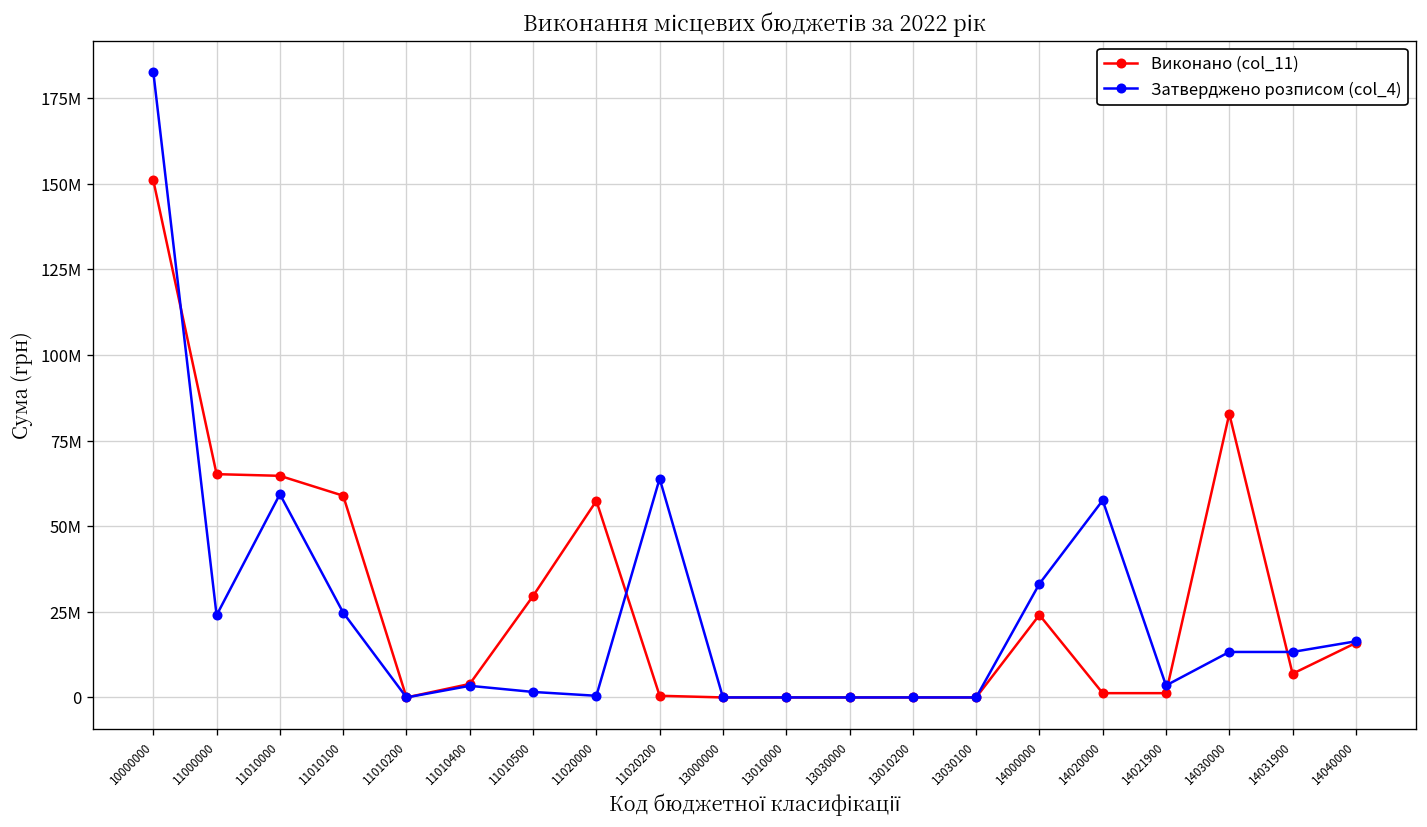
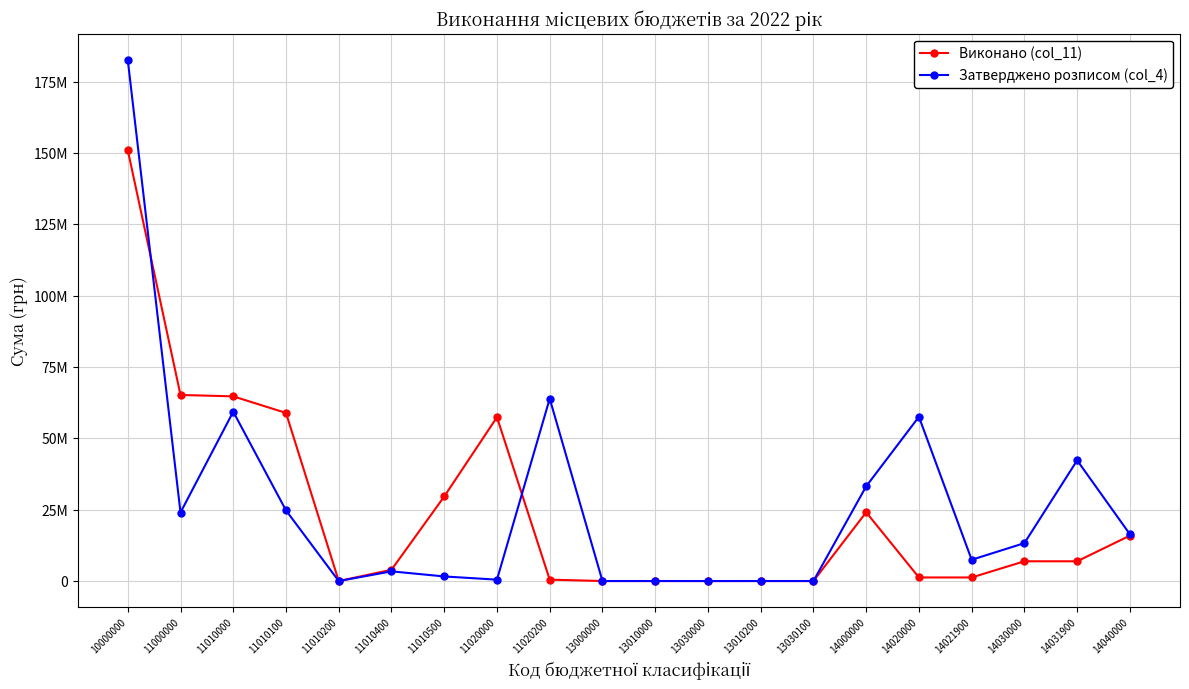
  {
    "Виконано (col_11)": {
      "10000000": 151000000,
      "11000000": 65000000,
      "11010000": 65000000,
      "11010100": 59000000,
      "11010500": 30000000,
      "11020000": 57000000,
      "11020200": 0,
      "14000000": 24000000,
      "14020000": 1000000,
      "14021900": 1000000,
-     "14030000": 83000000,
+     "14030000": 7000000,
      "14031900": 7000000
    },
    "Затверджено розписом (col_4)": {
      "10000000": 183000000,
      "11000000": 24000000,
      "11010000": 59000000,
      "11010100": 25000000,
      "11010500": 2000000,
      "11020000": 0,
      "11020200": 64000000,
      "14000000": 33000000,
      "14020000": 58000000,
-     "14021900": 4000000,
+     "14021900": 7000000,
      "14030000": 13000000,
-     "14031900": 13000000
+     "14031900": 42000000
    }
  }
